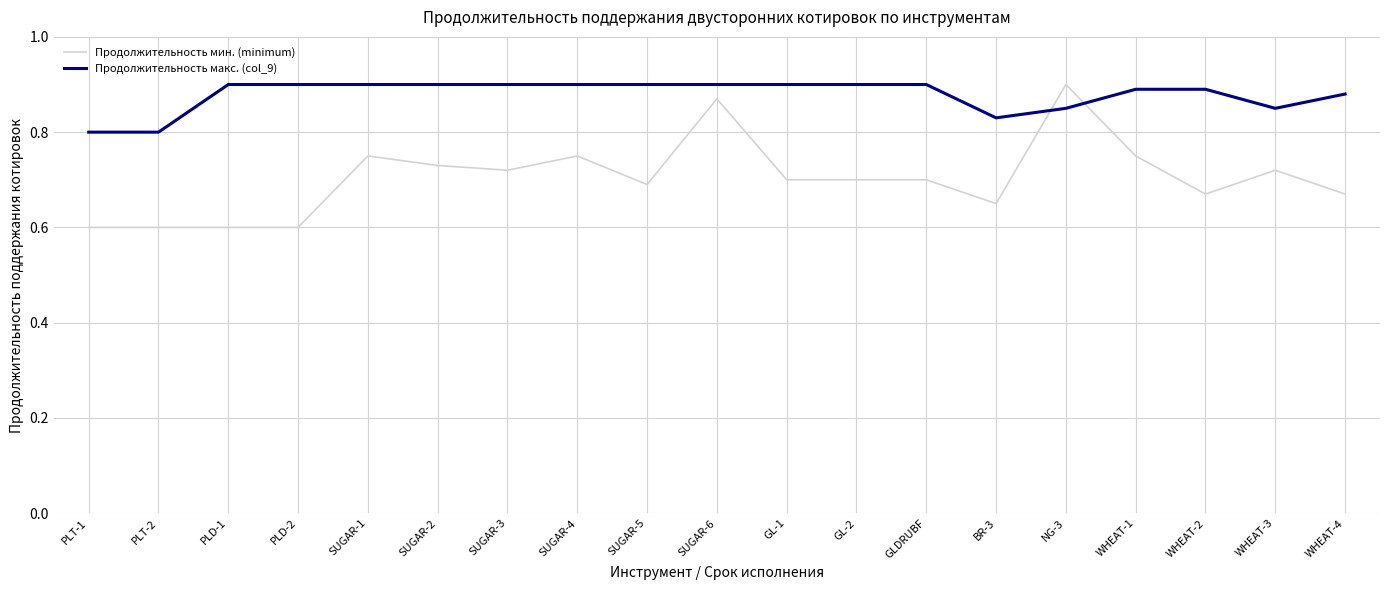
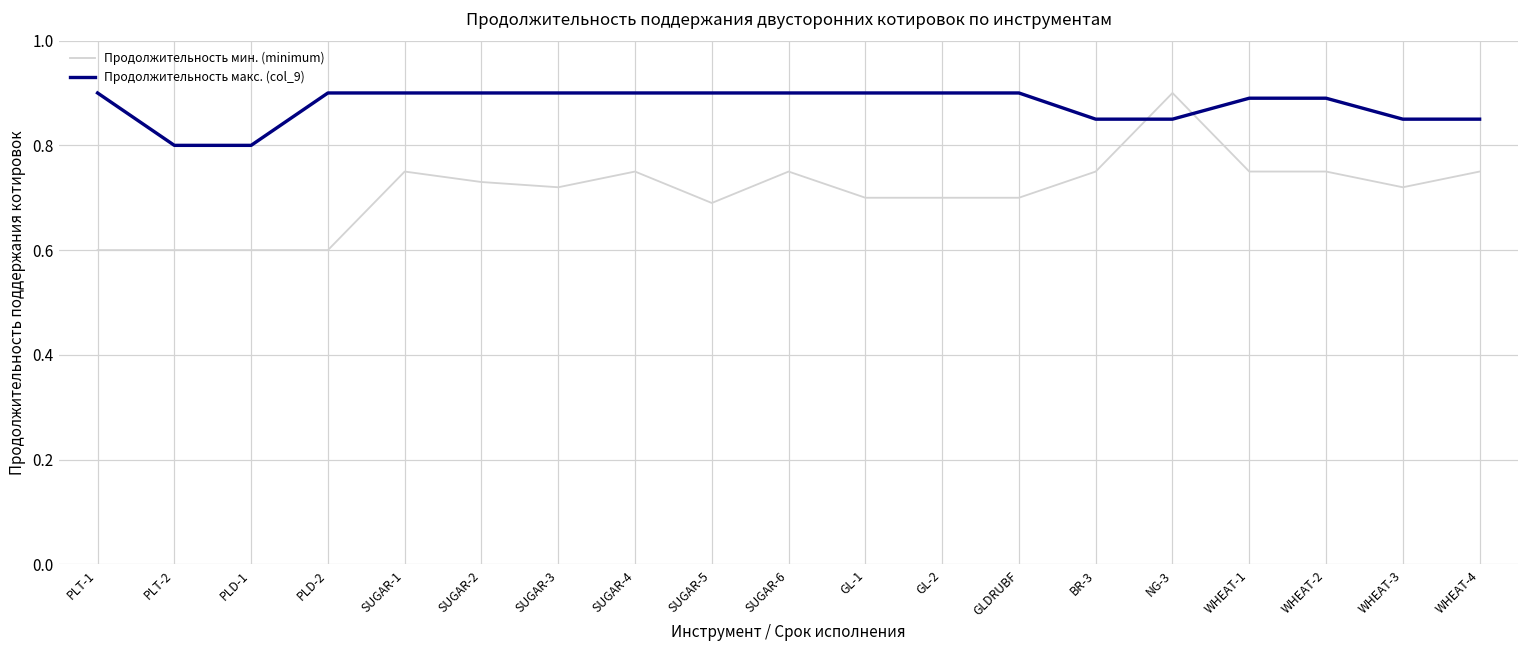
  {
    "Продолжительность мин. (minimum)": {
      "PLT-1": 0.60,
      "PLT-2": 0.60,
      "PLD-1": 0.60,
      "PLD-2": 0.60,
      "SUGAR-1": 0.75,
      "SUGAR-2": 0.73,
      "SUGAR-3": 0.72,
      "SUGAR-4": 0.75,
      "SUGAR-5": 0.69,
-     "SUGAR-6": 0.87,
+     "SUGAR-6": 0.75,
      "GL-1": 0.70,
      "GL-2": 0.70,
      "GLDRUBF": 0.70,
-     "BR-3": 0.65,
+     "BR-3": 0.75,
      "NG-3": 0.90,
      "WHEAT-1": 0.75,
-     "WHEAT-2": 0.67,
+     "WHEAT-2": 0.75,
      "WHEAT-3": 0.72,
-     "WHEAT-4": 0.67
+     "WHEAT-4": 0.75
    },
    "Продолжительность макс. (col_9)": {
-     "PLT-1": 0.8,
+     "PLT-1": 0.9,
      "PLT-2": 0.80,
-     "PLD-1": 0.9,
+     "PLD-1": 0.8,
      "PLD-2": 0.90,
      "SUGAR-1": 0.90,
      "SUGAR-2": 0.90,
      "SUGAR-3": 0.90,
      "SUGAR-4": 0.90,
      "SUGAR-5": 0.90,
      "SUGAR-6": 0.90,
      "GL-1": 0.90,
      "GL-2": 0.90,
      "GLDRUBF": 0.90,
-     "BR-3": 0.83,
+     "BR-3": 0.85,
      "NG-3": 0.85,
      "WHEAT-1": 0.89,
      "WHEAT-2": 0.89,
      "WHEAT-3": 0.85,
-     "WHEAT-4": 0.88
+     "WHEAT-4": 0.85
    }
  }
